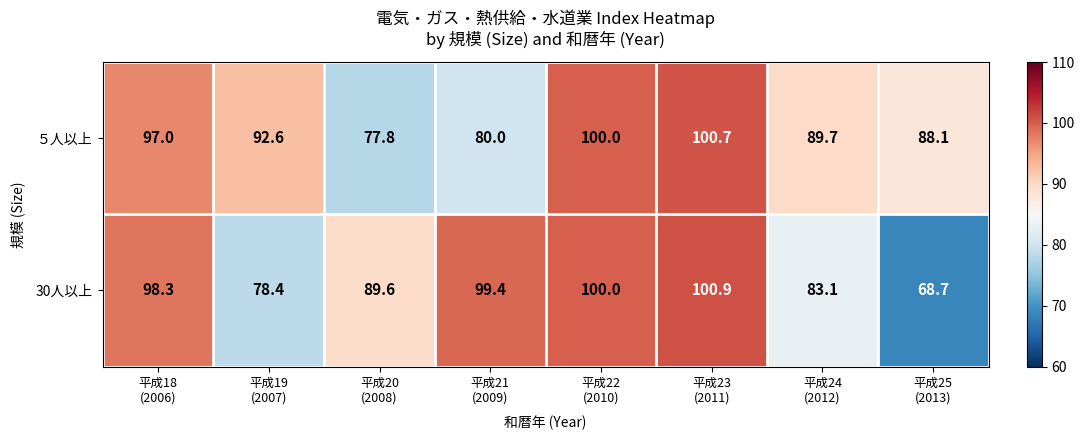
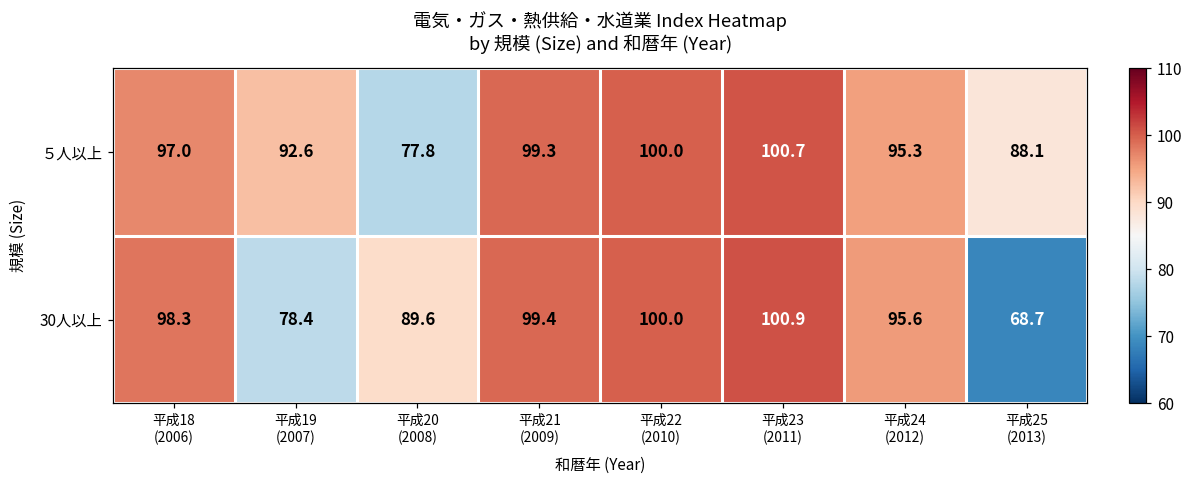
  {
    "５人以上": {
      "平成18 (2006)": 97.0,
      "平成19 (2007)": 92.6,
      "平成20 (2008)": 77.8,
-     "平成21 (2009)": 80.0,
+     "平成21 (2009)": 99.3,
      "平成22 (2010)": 100.0,
      "平成23 (2011)": 100.7,
-     "平成24 (2012)": 89.7,
+     "平成24 (2012)": 95.3,
      "平成25 (2013)": 88.1
    },
    "30人以上": {
      "平成18 (2006)": 98.3,
      "平成19 (2007)": 78.4,
      "平成20 (2008)": 89.6,
      "平成21 (2009)": 99.4,
      "平成22 (2010)": 100.0,
      "平成23 (2011)": 100.9,
-     "平成24 (2012)": 83.1,
+     "平成24 (2012)": 95.6,
      "平成25 (2013)": 68.7
    }
  }
